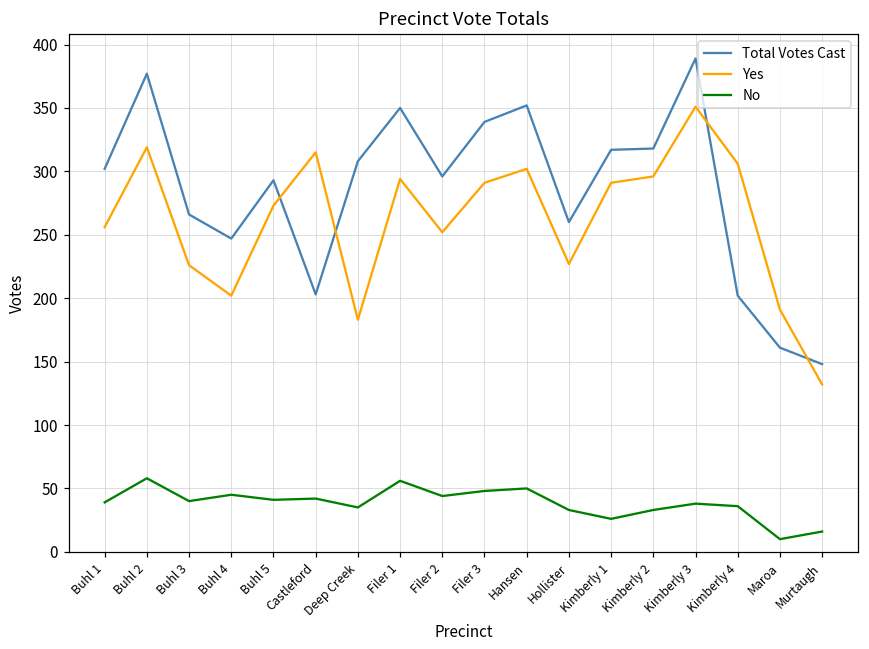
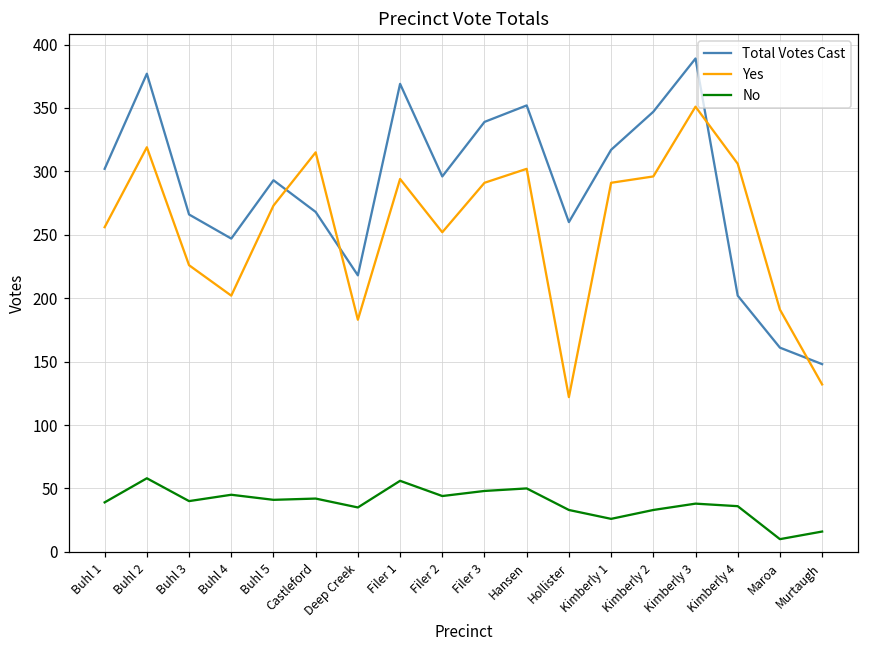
  {
    "Total Votes Cast": {
      "Buhl 1": 302,
      "Buhl 2": 377,
      "Buhl 3": 266,
      "Buhl 4": 247,
      "Buhl 5": 293,
-     "Castleford": 203,
-     "Deep Creek": 308,
-     "Filer 1": 350,
+     "Castleford": 268,
+     "Deep Creek": 218,
+     "Filer 1": 369,
      "Filer 2": 296,
      "Filer 3": 339,
      "Hansen": 352,
      "Hollister": 260,
      "Kimberly 1": 317,
-     "Kimberly 2": 318,
+     "Kimberly 2": 347,
      "Kimberly 3": 389,
      "Kimberly 4": 202,
      "Maroa": 161,
      "Murtaugh": 148
    },
    "Yes": {
      "Buhl 1": 256,
      "Buhl 2": 319,
      "Buhl 3": 226,
      "Buhl 4": 202,
      "Buhl 5": 273,
      "Castleford": 315,
      "Deep Creek": 183,
      "Filer 1": 294,
      "Filer 2": 252,
      "Filer 3": 291,
      "Hansen": 302,
-     "Hollister": 227,
+     "Hollister": 122,
      "Kimberly 1": 291,
      "Kimberly 2": 296,
      "Kimberly 3": 351,
      "Kimberly 4": 306,
      "Maroa": 191,
      "Murtaugh": 132
    },
    "No": {
      "Buhl 1": 39,
      "Buhl 2": 58,
      "Buhl 3": 40,
      "Buhl 4": 45,
      "Buhl 5": 41,
      "Castleford": 42,
      "Deep Creek": 35,
      "Filer 1": 56,
      "Filer 2": 44,
      "Filer 3": 48,
      "Hansen": 50,
      "Hollister": 33,
      "Kimberly 1": 26,
      "Kimberly 2": 33,
      "Kimberly 3": 38,
      "Kimberly 4": 36,
      "Maroa": 10,
      "Murtaugh": 16
    }
  }
